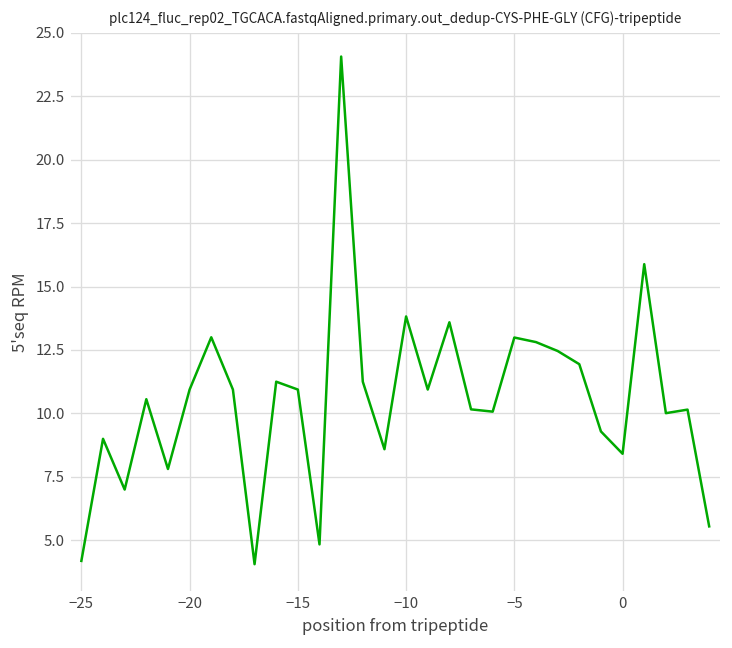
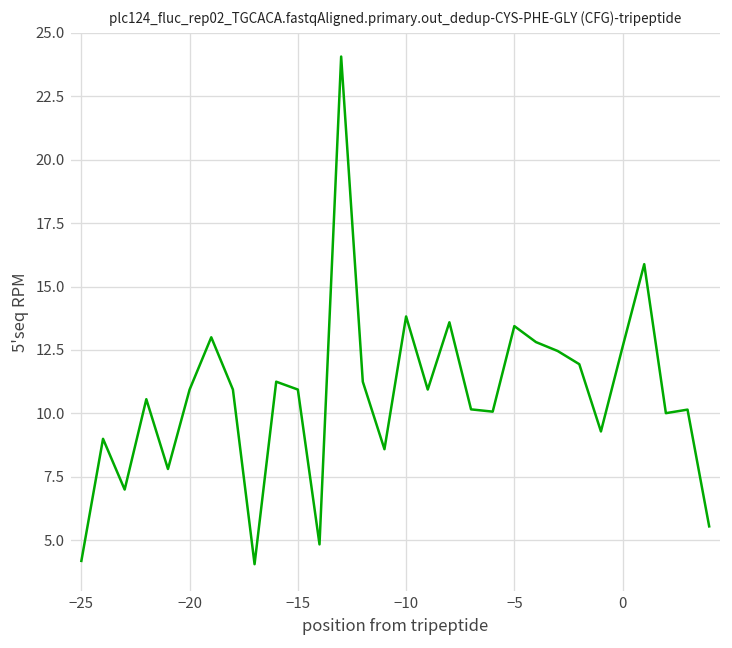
  {
    "−25": 4.2,
    "−20": 10.9,
    "−15": 10.9,
    "−10": 13.8,
-   "−5": 13.0,
-   "0": 8.4
+   "−5": 13.4,
+   "0": 12.6
  }
